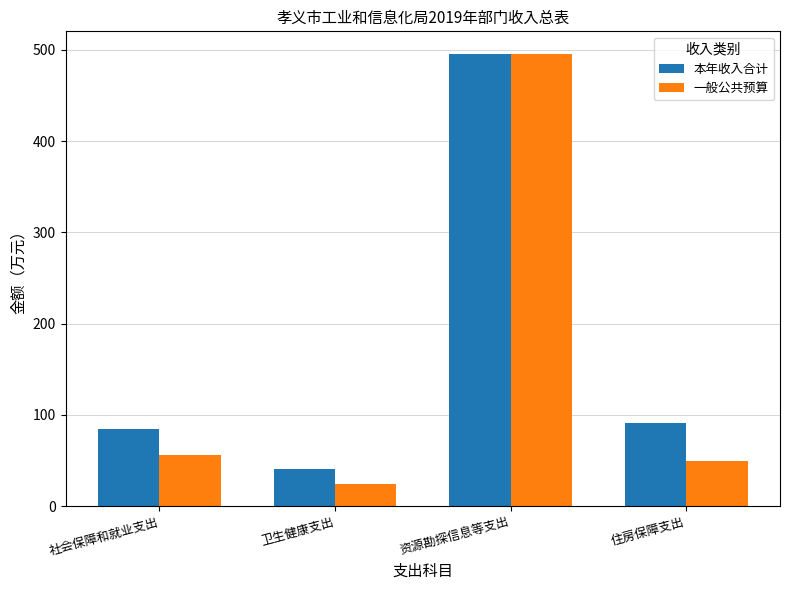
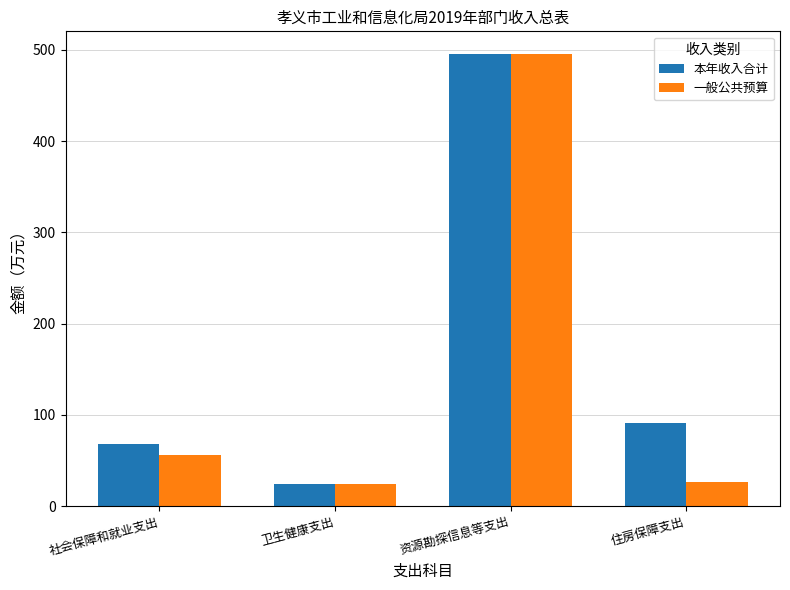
  {
    "本年收入合计": {
-     "社会保障和就业支出": 80,
-     "卫生健康支出": 40,
+     "社会保障和就业支出": 70,
+     "卫生健康支出": 20,
      "资源勘探信息等支出": 500,
      "住房保障支出": 90
    },
    "一般公共预算": {
      "社会保障和就业支出": 60,
      "卫生健康支出": 20,
      "资源勘探信息等支出": 500,
-     "住房保障支出": 50
+     "住房保障支出": 30
    }
  }
